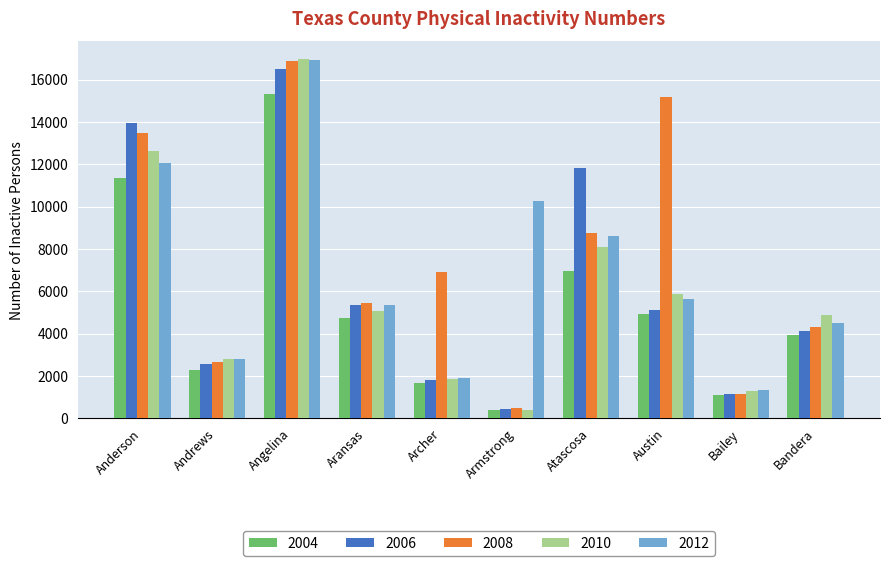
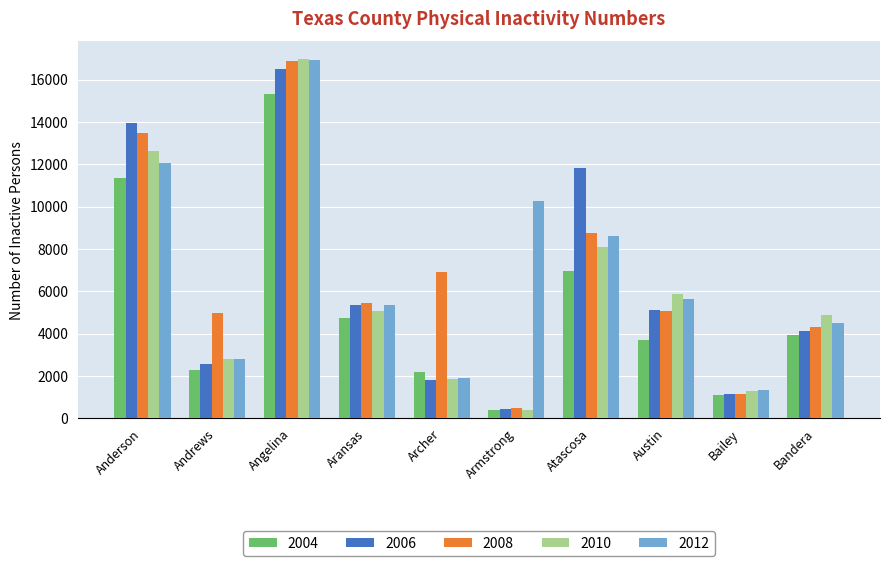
  {
    "2004": {
      "Anderson": 11300,
      "Andrews": 2300,
      "Angelina": 15300,
      "Aransas": 4800,
-     "Archer": 1700,
+     "Archer": 2200,
      "Armstrong": 400,
      "Atascosa": 7000,
-     "Austin": 4900,
+     "Austin": 3700,
      "Bailey": 1100,
      "Bandera": 3900
    },
    "2006": {
      "Anderson": 13900,
      "Andrews": 2600,
      "Angelina": 16500,
      "Aransas": 5400,
      "Archer": 1800,
      "Armstrong": 500,
      "Atascosa": 11800,
      "Austin": 5100,
      "Bailey": 1200,
      "Bandera": 4100
    },
    "2008": {
      "Anderson": 13500,
-     "Andrews": 2700,
+     "Andrews": 5000,
      "Angelina": 16900,
      "Aransas": 5500,
      "Archer": 6900,
      "Armstrong": 500,
      "Atascosa": 8800,
-     "Austin": 15200,
+     "Austin": 5100,
      "Bailey": 1200,
      "Bandera": 4300
    },
    "2010": {
      "Anderson": 12600,
      "Andrews": 2800,
      "Angelina": 16900,
      "Aransas": 5100,
      "Archer": 1900,
      "Armstrong": 400,
      "Atascosa": 8100,
      "Austin": 5900,
      "Bailey": 1300,
      "Bandera": 4900
    },
    "2012": {
      "Anderson": 12100,
      "Andrews": 2800,
      "Angelina": 16900,
      "Aransas": 5400,
      "Archer": 1900,
      "Armstrong": 10300,
      "Atascosa": 8600,
      "Austin": 5700,
      "Bailey": 1300,
      "Bandera": 4500
    }
  }
